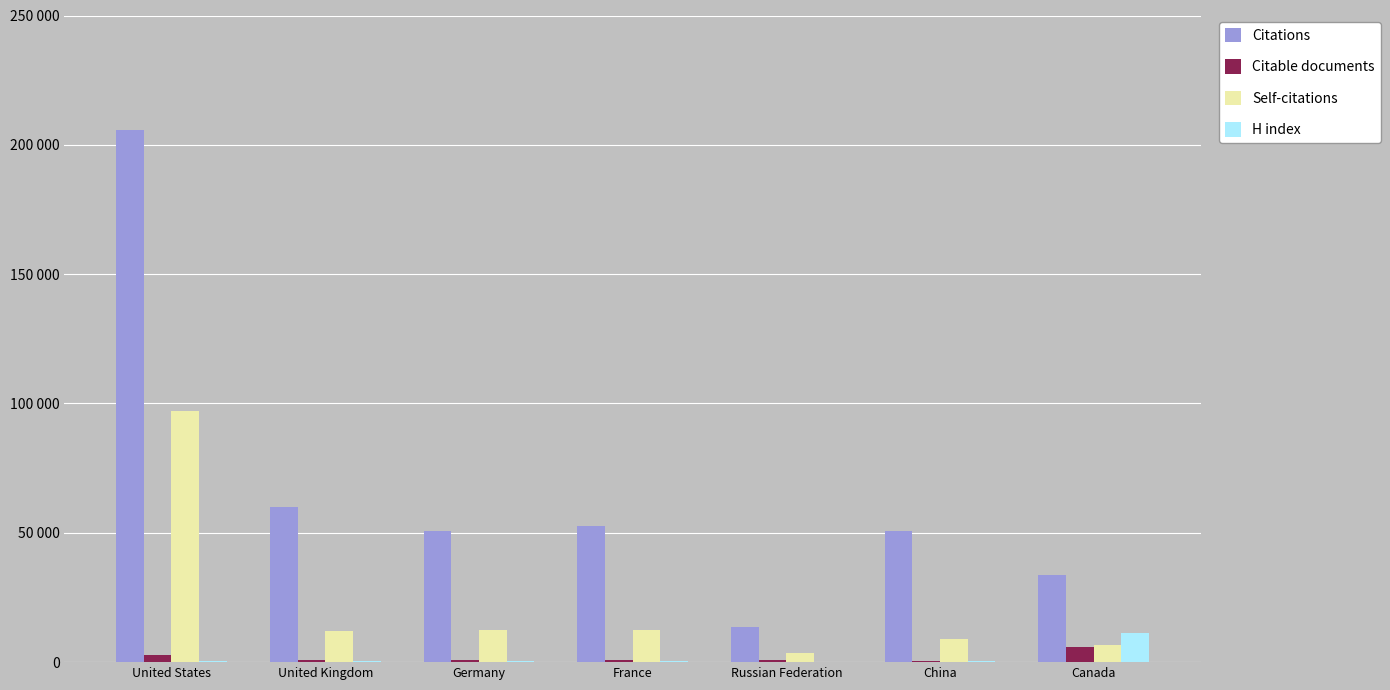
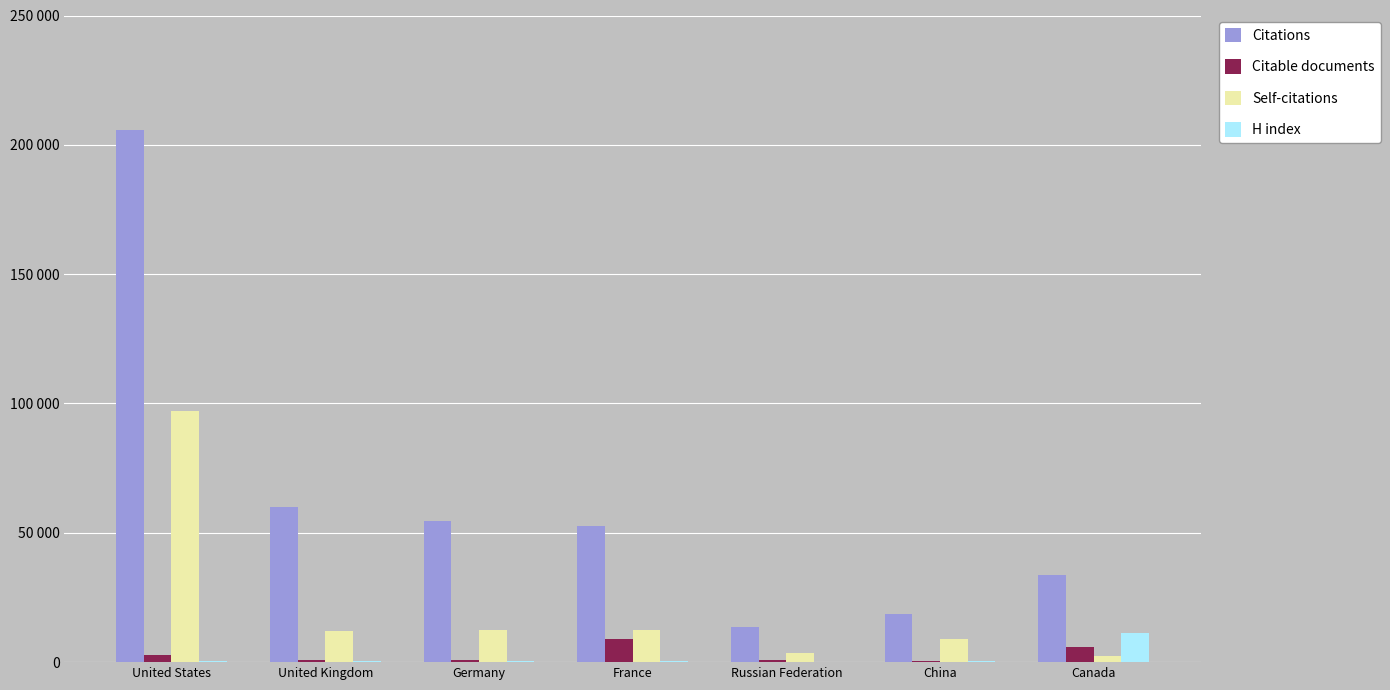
  {
    "Citations": {
      "United States": 206000,
      "United Kingdom": 60000,
-     "Germany": 51000,
+     "Germany": 55000,
      "France": 53000,
      "Russian Federation": 14000,
-     "China": 51000,
+     "China": 19000,
      "Canada": 33000
    },
    "Citable documents": {
      "United States": 3000,
-     "France": 1000,
+     "France": 9000,
      "Canada": 6000
    },
    "Self-citations": {
      "United States": 97000,
      "United Kingdom": 12000,
      "Germany": 12000,
      "France": 13000,
      "Russian Federation": 4000,
      "China": 9000,
-     "Canada": 7000
+     "Canada": 2000
    },
    "H index": {
      "Canada": 11000
    }
  }
